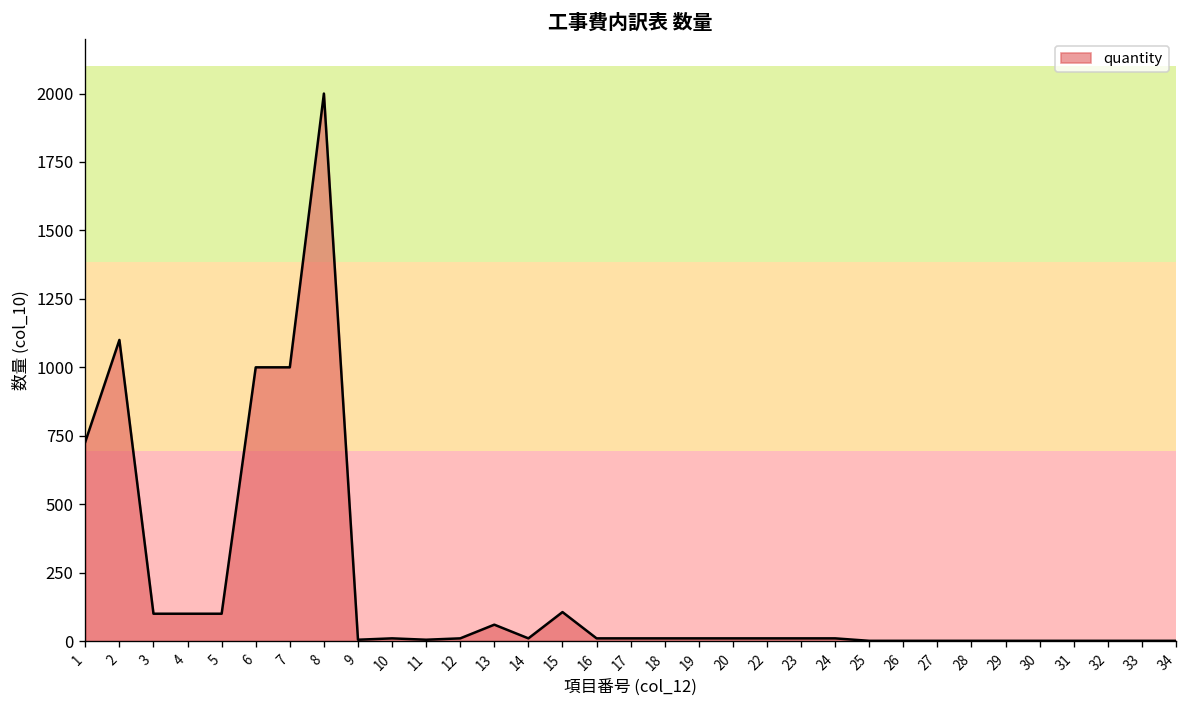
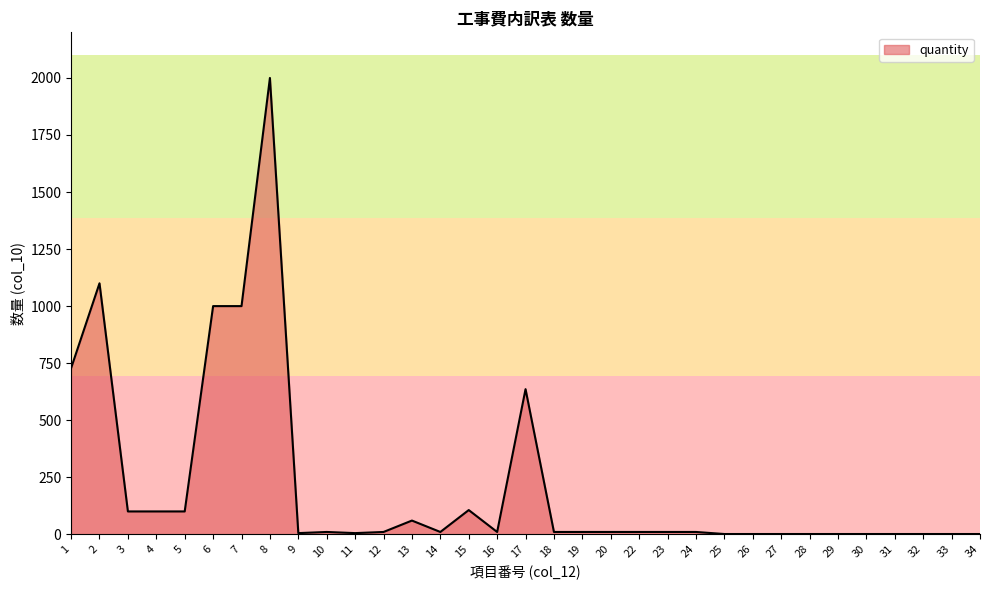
  {
    "1": 730,
    "2": 1100,
    "3": 100,
    "4": 100,
    "5": 100,
    "6": 1000,
    "7": 1000,
    "8": 2000,
    "9": 10,
    "10": 10,
    "11": 10,
    "12": 10,
    "13": 60,
    "14": 10,
    "15": 110,
    "16": 10,
-   "17": 10,
+   "17": 640,
    "18": 10,
    "19": 10,
    "20": 10,
    "22": 10,
    "23": 10,
    "24": 10,
    "25": 0,
    "26": 0,
    "27": 0,
    "28": 0,
    "29": 0,
    "30": 0,
    "31": 0,
    "32": 0,
    "33": 0,
    "34": 0
  }
